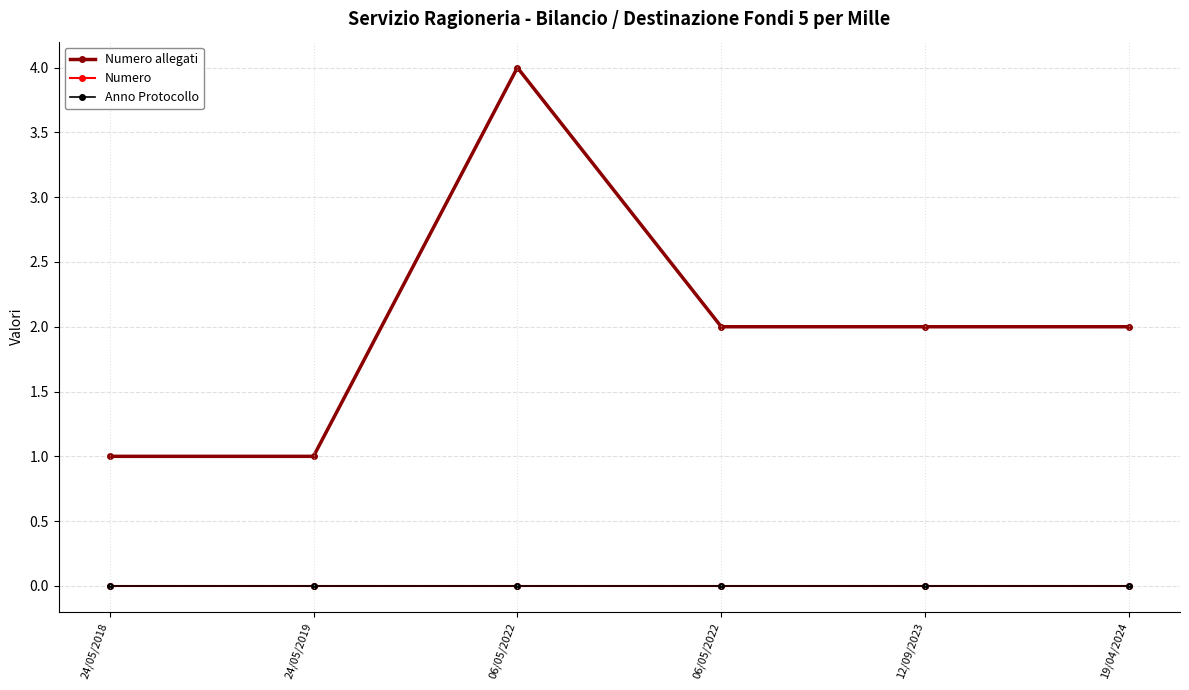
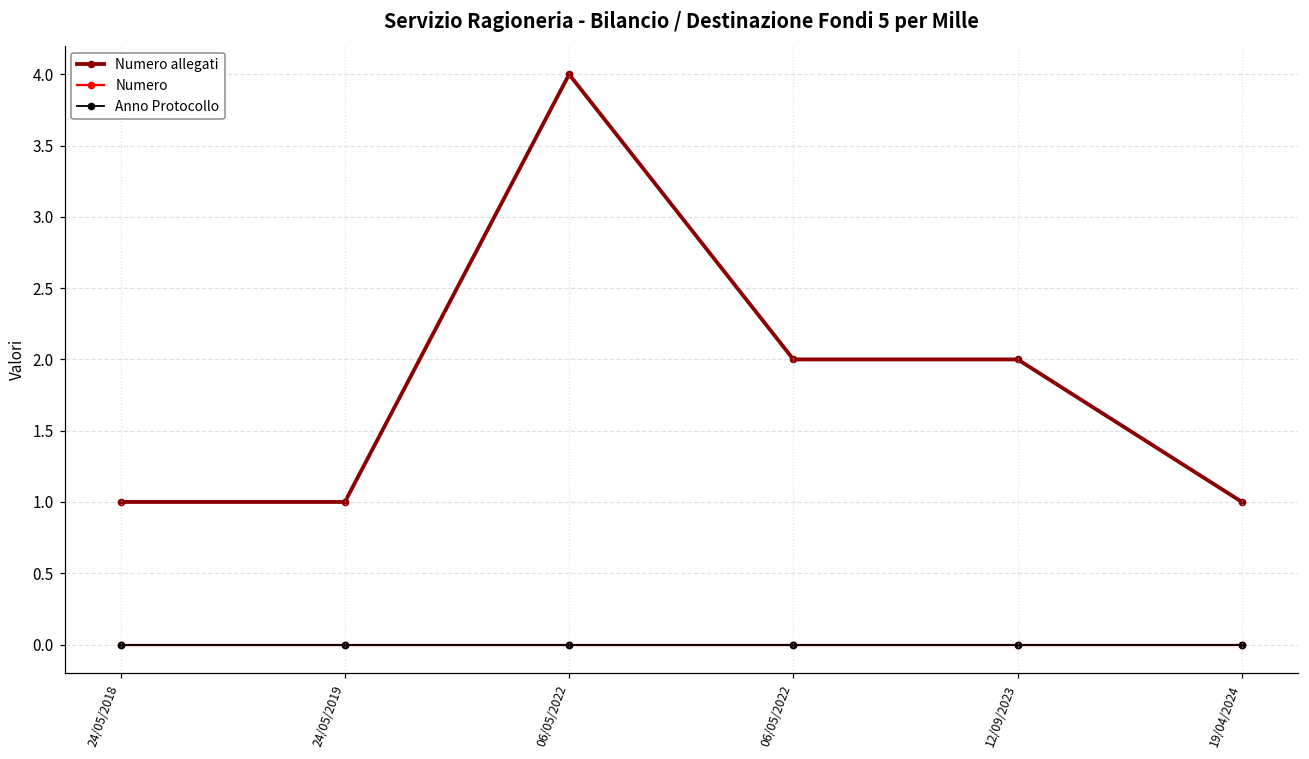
  {
    "Numero allegati": {
      "24/05/2018": 1,
      "24/05/2019": 1,
      "12/09/2023": 2,
-     "19/04/2024": 2
+     "19/04/2024": 1
    },
    "Anno Protocollo": {
      "24/05/2018": 0,
      "24/05/2019": 0,
      "12/09/2023": 0,
      "19/04/2024": 0
    }
  }
